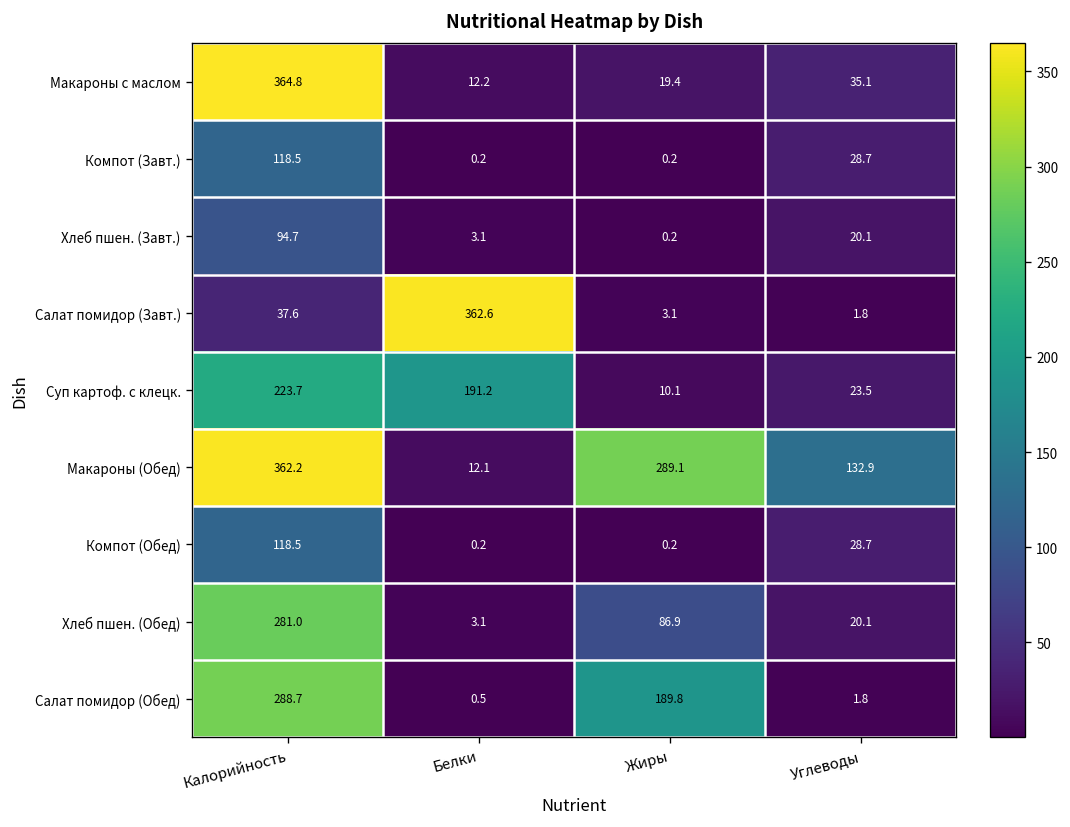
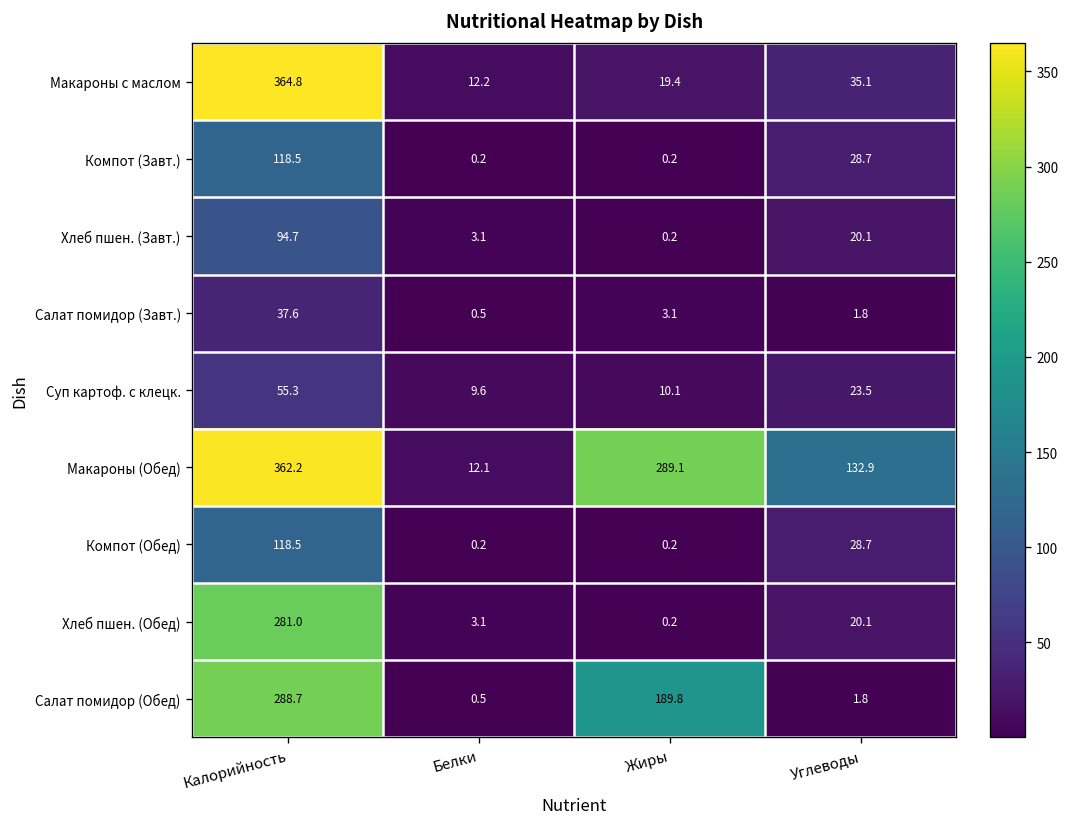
  {
    "Макароны с маслом": {
      "Калорийность": 364.8,
      "Белки": 12.2,
      "Жиры": 19.4,
      "Углеводы": 35.1
    },
    "Компот (Завт.)": {
      "Калорийность": 118.5,
      "Белки": 0.2,
      "Жиры": 0.2,
      "Углеводы": 28.7
    },
    "Хлеб пшен. (Завт.)": {
      "Калорийность": 94.7,
      "Белки": 3.1,
      "Жиры": 0.2,
      "Углеводы": 20.1
    },
    "Салат помидор (Завт.)": {
      "Калорийность": 37.6,
-     "Белки": 362.6,
+     "Белки": 0.5,
      "Жиры": 3.1,
      "Углеводы": 1.8
    },
    "Суп картоф. с клецк.": {
-     "Калорийность": 223.7,
-     "Белки": 191.2,
+     "Калорийность": 55.3,
+     "Белки": 9.6,
      "Жиры": 10.1,
      "Углеводы": 23.5
    },
    "Макароны (Обед)": {
      "Калорийность": 362.2,
      "Белки": 12.1,
      "Жиры": 289.1,
      "Углеводы": 132.9
    },
    "Компот (Обед)": {
      "Калорийность": 118.5,
      "Белки": 0.2,
      "Жиры": 0.2,
      "Углеводы": 28.7
    },
    "Хлеб пшен. (Обед)": {
      "Калорийность": 281.0,
      "Белки": 3.1,
-     "Жиры": 86.9,
+     "Жиры": 0.2,
      "Углеводы": 20.1
    },
    "Салат помидор (Обед)": {
      "Калорийность": 288.7,
      "Белки": 0.5,
      "Жиры": 189.8,
      "Углеводы": 1.8
    }
  }
